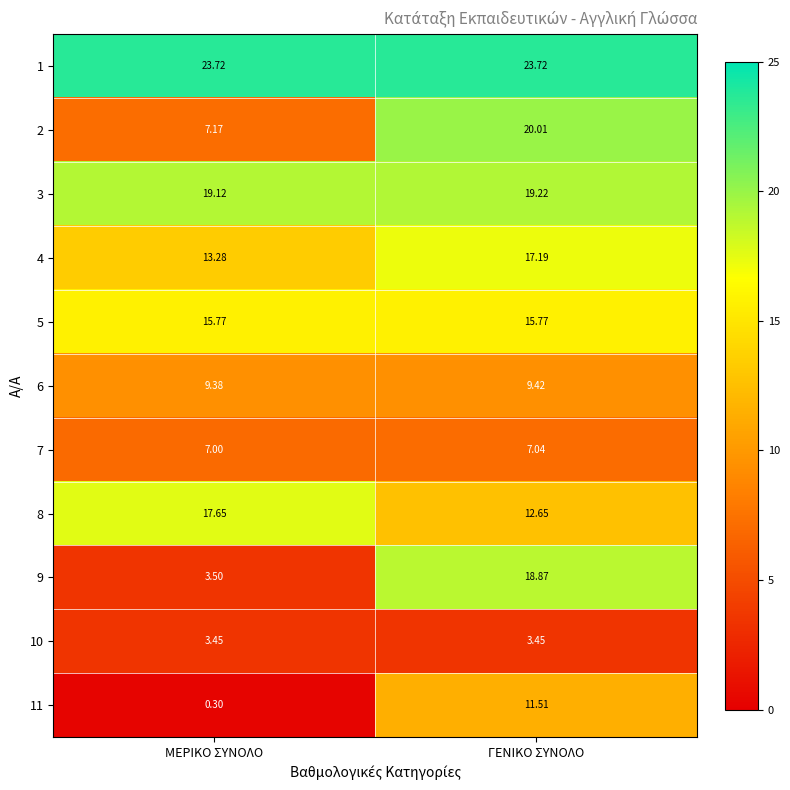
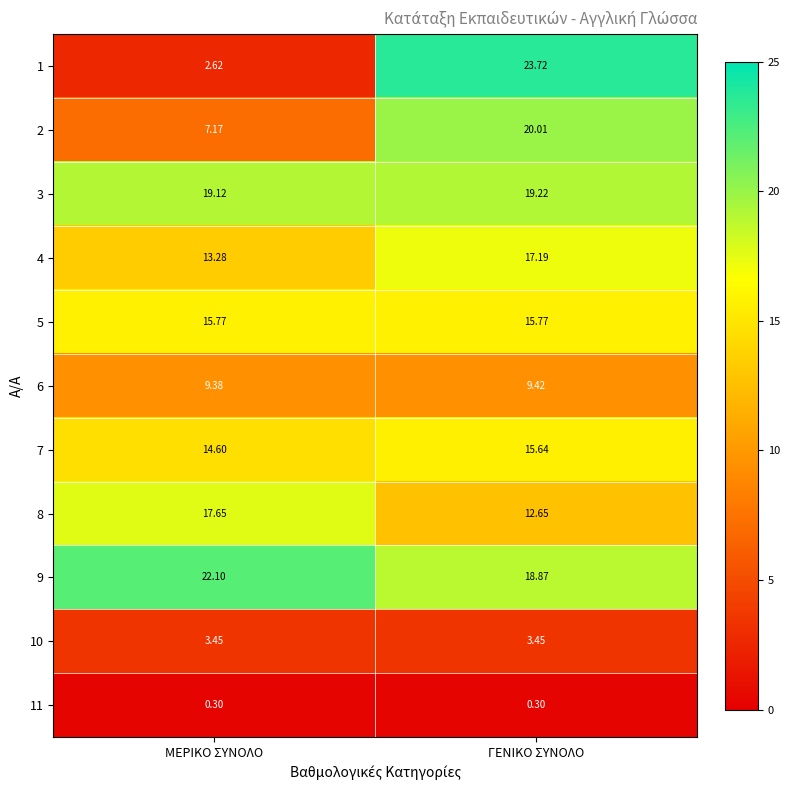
  {
    "1": {
-     "ΜΕΡΙΚΟ ΣΥΝΟΛΟ": 23.72,
+     "ΜΕΡΙΚΟ ΣΥΝΟΛΟ": 2.62,
      "ΓΕΝΙΚΟ ΣΥΝΟΛΟ": 23.72
    },
    "2": {
      "ΜΕΡΙΚΟ ΣΥΝΟΛΟ": 7.17,
      "ΓΕΝΙΚΟ ΣΥΝΟΛΟ": 20.01
    },
    "3": {
      "ΜΕΡΙΚΟ ΣΥΝΟΛΟ": 19.12,
      "ΓΕΝΙΚΟ ΣΥΝΟΛΟ": 19.22
    },
    "4": {
      "ΜΕΡΙΚΟ ΣΥΝΟΛΟ": 13.28,
      "ΓΕΝΙΚΟ ΣΥΝΟΛΟ": 17.19
    },
    "5": {
      "ΜΕΡΙΚΟ ΣΥΝΟΛΟ": 15.77,
      "ΓΕΝΙΚΟ ΣΥΝΟΛΟ": 15.77
    },
    "6": {
      "ΜΕΡΙΚΟ ΣΥΝΟΛΟ": 9.38,
      "ΓΕΝΙΚΟ ΣΥΝΟΛΟ": 9.42
    },
    "7": {
-     "ΜΕΡΙΚΟ ΣΥΝΟΛΟ": 7.00,
-     "ΓΕΝΙΚΟ ΣΥΝΟΛΟ": 7.04
+     "ΜΕΡΙΚΟ ΣΥΝΟΛΟ": 14.60,
+     "ΓΕΝΙΚΟ ΣΥΝΟΛΟ": 15.64
    },
    "8": {
      "ΜΕΡΙΚΟ ΣΥΝΟΛΟ": 17.65,
      "ΓΕΝΙΚΟ ΣΥΝΟΛΟ": 12.65
    },
    "9": {
-     "ΜΕΡΙΚΟ ΣΥΝΟΛΟ": 3.50,
+     "ΜΕΡΙΚΟ ΣΥΝΟΛΟ": 22.10,
      "ΓΕΝΙΚΟ ΣΥΝΟΛΟ": 18.87
    },
    "10": {
      "ΜΕΡΙΚΟ ΣΥΝΟΛΟ": 3.45,
      "ΓΕΝΙΚΟ ΣΥΝΟΛΟ": 3.45
    },
    "11": {
      "ΜΕΡΙΚΟ ΣΥΝΟΛΟ": 0.30,
-     "ΓΕΝΙΚΟ ΣΥΝΟΛΟ": 11.51
+     "ΓΕΝΙΚΟ ΣΥΝΟΛΟ": 0.30
    }
  }
